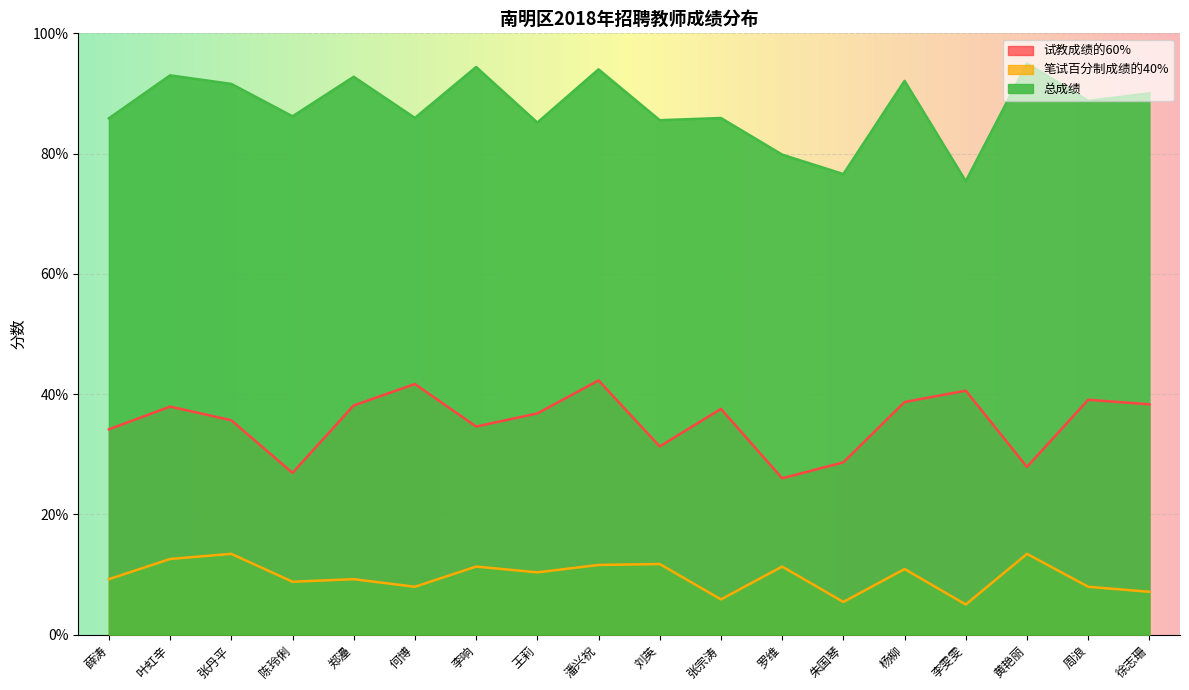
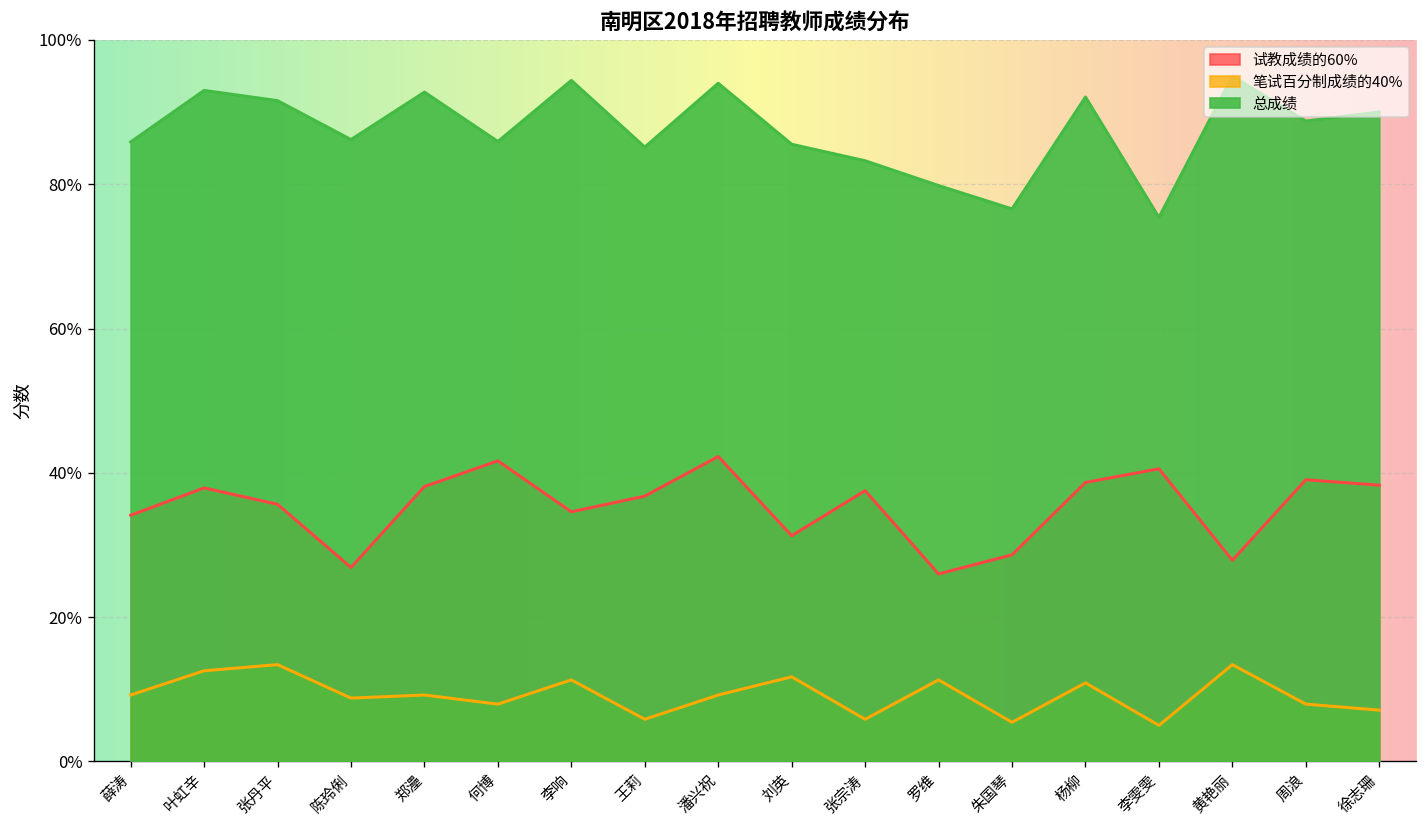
  {
    "试教成绩的60%": {
      "薛涛": "34%",
      "叶虹辛": "38%",
      "张丹平": "36%",
      "陈玲俐": "27%",
      "郑灅": "38%",
      "何博": "42%",
      "李响": "35%",
      "王莉": "37%",
      "潘兴祝": "42%",
      "刘英": "31%",
      "张宗涛": "38%",
      "罗维": "26%",
      "朱国琴": "29%",
      "杨柳": "39%",
      "李雯雯": "41%",
      "黄艳丽": "28%",
      "周浪": "39%",
      "徐志珊": "38%"
    },
    "笔试百分制成绩的40%": {
      "薛涛": "9%",
      "叶虹辛": "13%",
      "张丹平": "13%",
      "陈玲俐": "9%",
      "郑灅": "9%",
      "何博": "8%",
      "李响": "11%",
-     "王莉": "10%",
-     "潘兴祝": "12%",
+     "王莉": "6%",
+     "潘兴祝": "9%",
      "刘英": "12%",
      "张宗涛": "6%",
      "罗维": "11%",
      "朱国琴": "5%",
      "杨柳": "11%",
      "李雯雯": "5%",
      "黄艳丽": "13%",
      "周浪": "8%",
      "徐志珊": "7%"
    },
    "总成绩": {
      "薛涛": "86%",
      "叶虹辛": "93%",
      "张丹平": "92%",
      "陈玲俐": "86%",
      "郑灅": "93%",
      "何博": "86%",
      "李响": "94%",
      "王莉": "85%",
      "潘兴祝": "94%",
      "刘英": "86%",
-     "张宗涛": "86%",
+     "张宗涛": "83%",
      "罗维": "80%",
      "朱国琴": "77%",
      "杨柳": "92%",
      "李雯雯": "75%"
    }
  }
